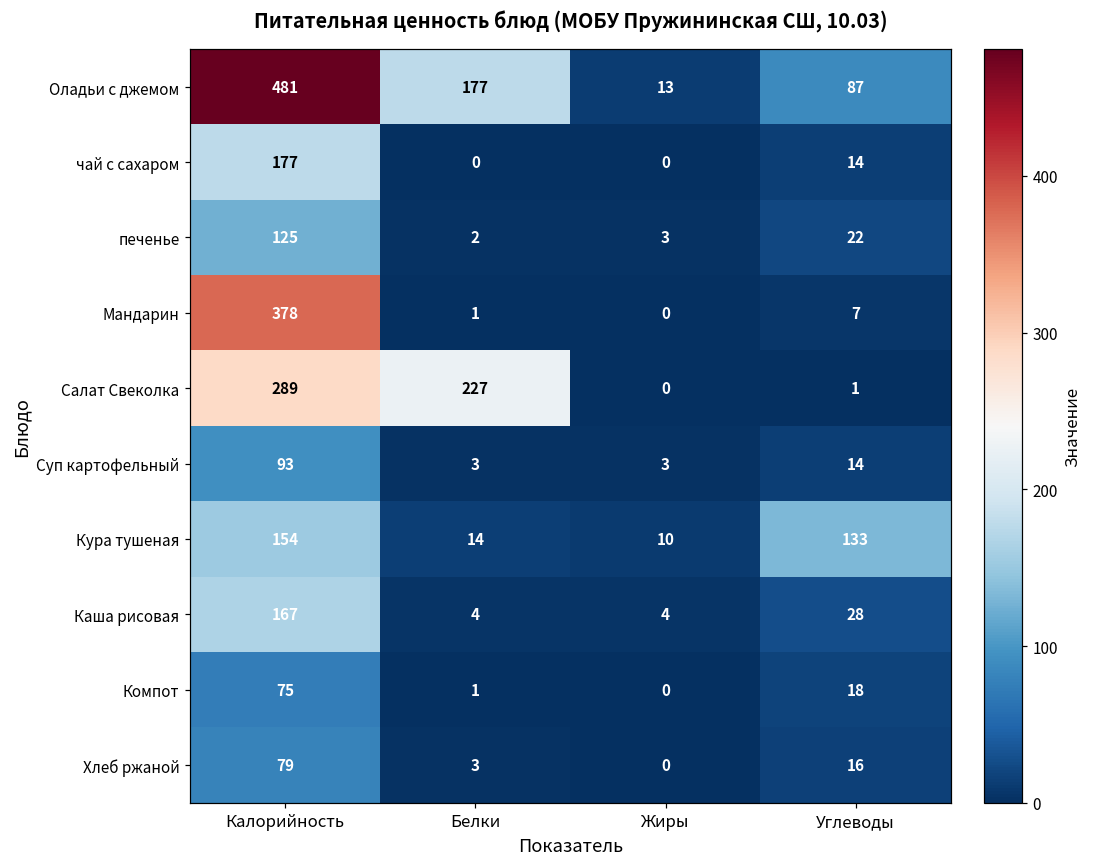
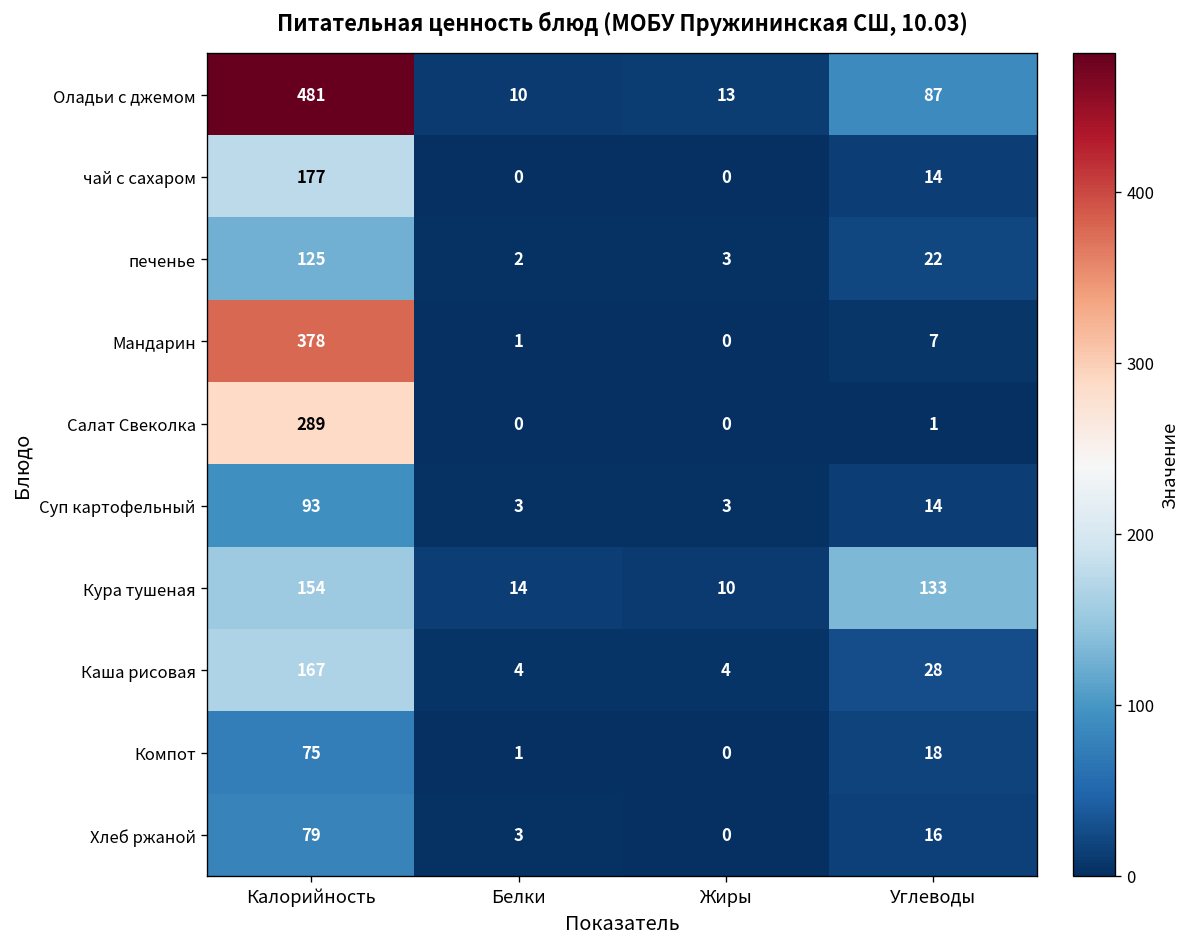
  {
    "Оладьи с джемом": {
      "Калорийность": 481,
-     "Белки": 177,
+     "Белки": 10,
      "Жиры": 13,
      "Углеводы": 87
    },
    "чай с сахаром": {
      "Калорийность": 177,
      "Белки": 0,
      "Жиры": 0,
      "Углеводы": 14
    },
    "печенье": {
      "Калорийность": 125,
      "Белки": 2,
      "Жиры": 3,
      "Углеводы": 22
    },
    "Мандарин": {
      "Калорийность": 378,
      "Белки": 1,
      "Жиры": 0,
      "Углеводы": 7
    },
    "Салат Свеколка": {
      "Калорийность": 289,
-     "Белки": 227,
+     "Белки": 0,
      "Жиры": 0,
      "Углеводы": 1
    },
    "Суп картофельный": {
      "Калорийность": 93,
      "Белки": 3,
      "Жиры": 3,
      "Углеводы": 14
    },
    "Кура тушеная": {
      "Калорийность": 154,
      "Белки": 14,
      "Жиры": 10,
      "Углеводы": 133
    },
    "Каша рисовая": {
      "Калорийность": 167,
      "Белки": 4,
      "Жиры": 4,
      "Углеводы": 28
    },
    "Компот": {
      "Калорийность": 75,
      "Белки": 1,
      "Жиры": 0,
      "Углеводы": 18
    },
    "Хлеб ржаной": {
      "Калорийность": 79,
      "Белки": 3,
      "Жиры": 0,
      "Углеводы": 16
    }
  }
